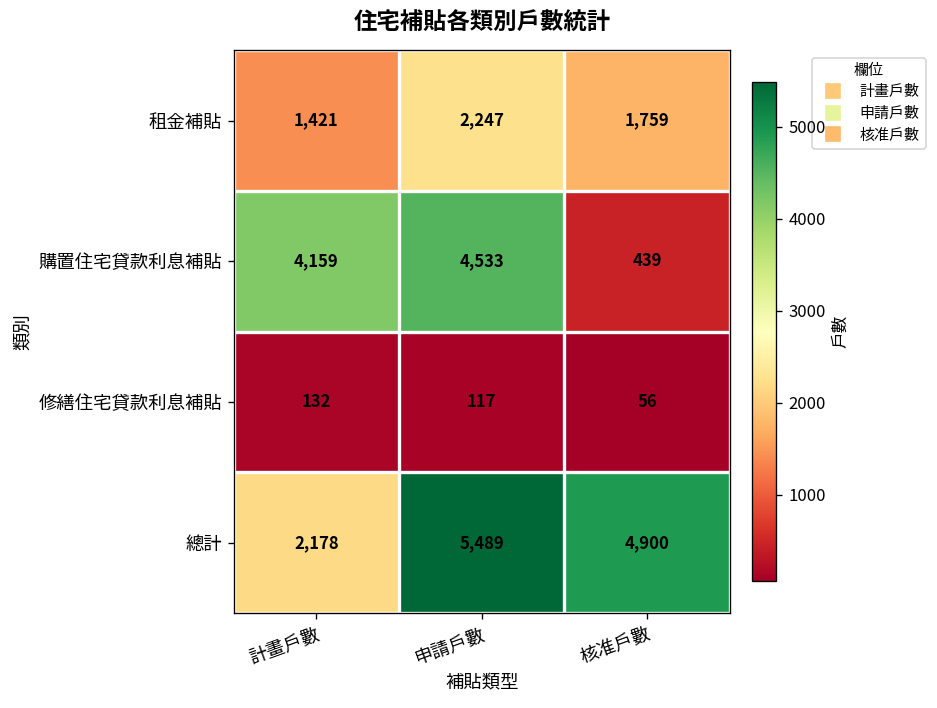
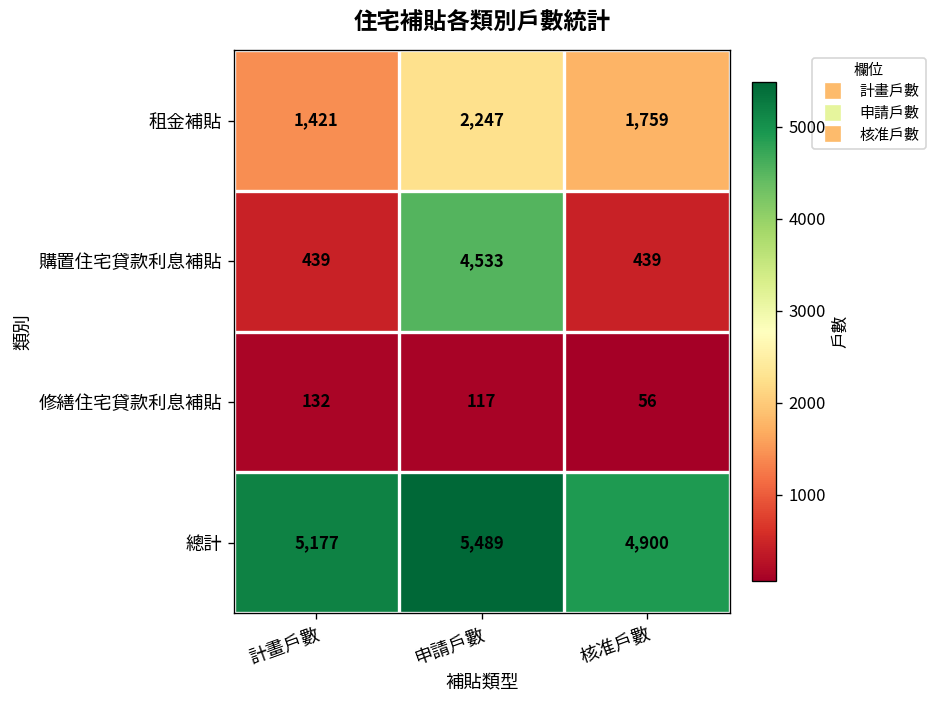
  {
    "租金補貼": {
      "計畫戶數": "1,421",
      "申請戶數": "2,247",
      "核准戶數": "1,759"
    },
    "購置住宅貸款利息補貼": {
-     "計畫戶數": "4,159",
+     "計畫戶數": "439",
      "申請戶數": "4,533",
      "核准戶數": "439"
    },
    "修繕住宅貸款利息補貼": {
      "計畫戶數": "132",
      "申請戶數": "117",
      "核准戶數": "56"
    },
    "總計": {
-     "計畫戶數": "2,178",
+     "計畫戶數": "5,177",
      "申請戶數": "5,489",
      "核准戶數": "4,900"
    }
  }
